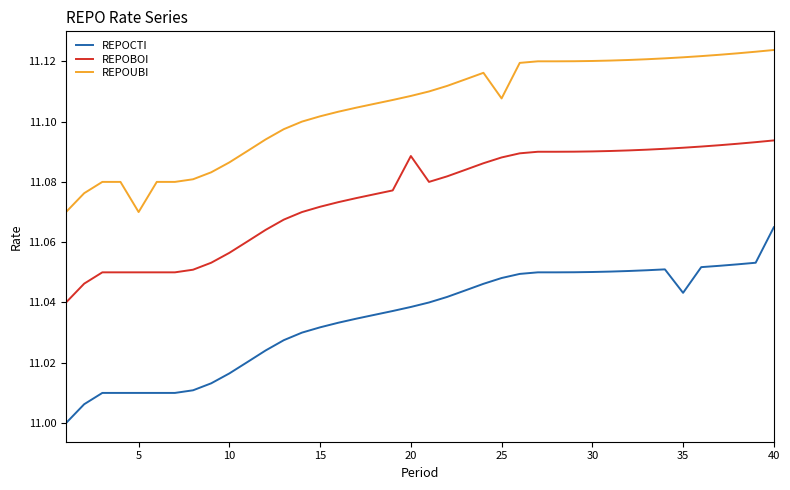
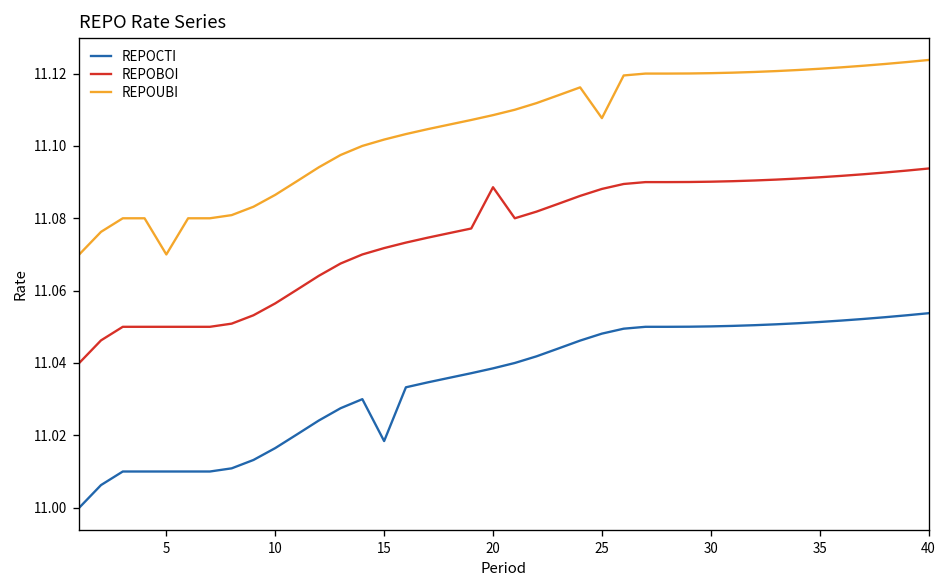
  {
    "REPOCTI": {
      "5": 11.010,
      "10": 11.016,
-     "15": 11.032,
+     "15": 11.018,
      "20": 11.039,
      "25": 11.048,
      "30": 11.050,
-     "35": 11.043,
-     "40": 11.065
+     "35": 11.051,
+     "40": 11.054
    },
    "REPOBOI": {
      "5": 11.050,
      "10": 11.056,
      "15": 11.072,
      "20": 11.089,
      "25": 11.088,
      "30": 11.090,
      "35": 11.091,
      "40": 11.094
    },
    "REPOUBI": {
      "5": 11.070,
      "10": 11.086,
      "15": 11.102,
      "20": 11.109,
      "25": 11.108,
      "30": 11.120,
      "35": 11.121,
      "40": 11.124
    }
  }
